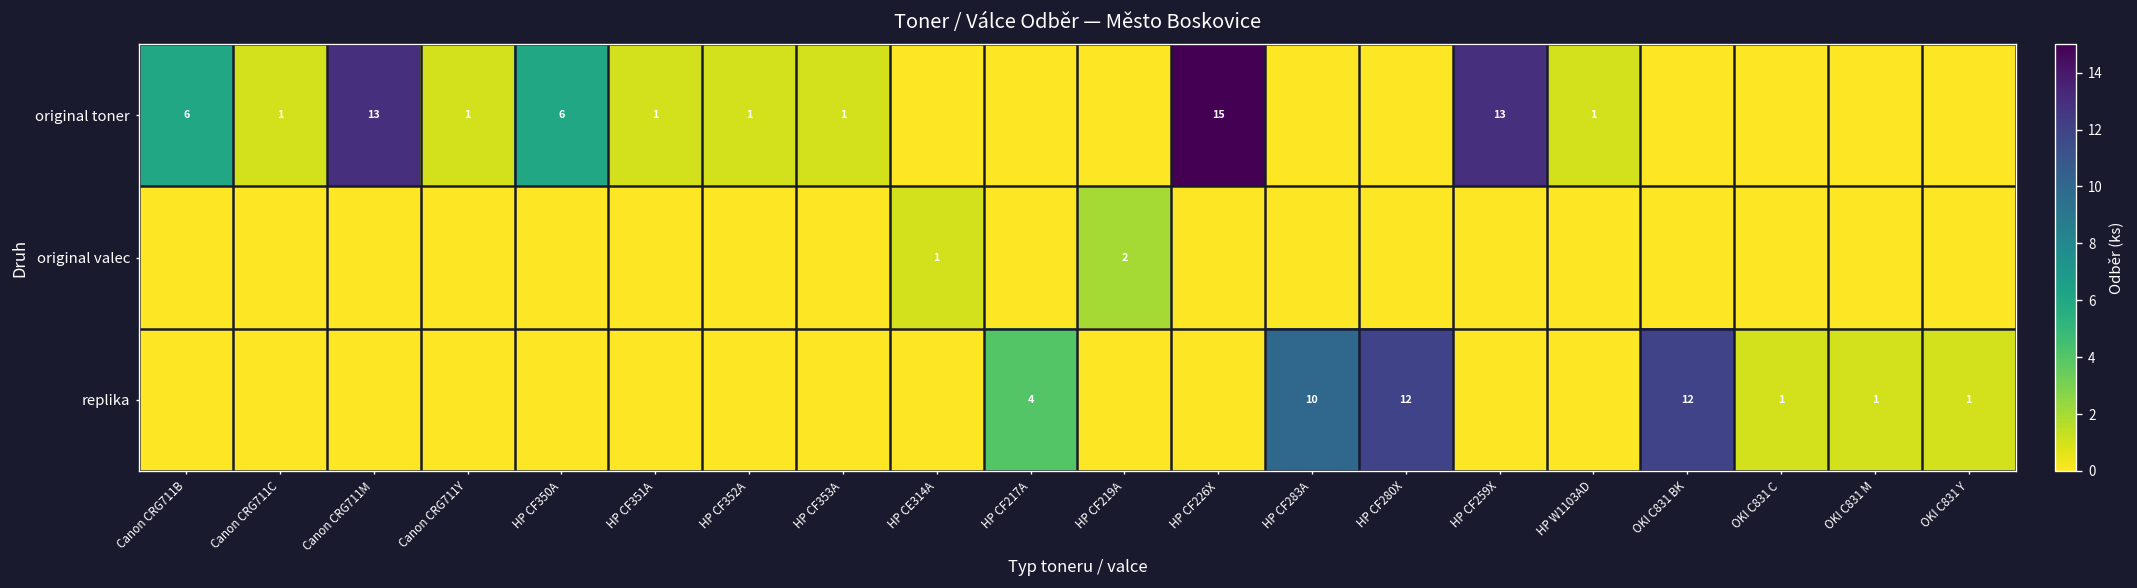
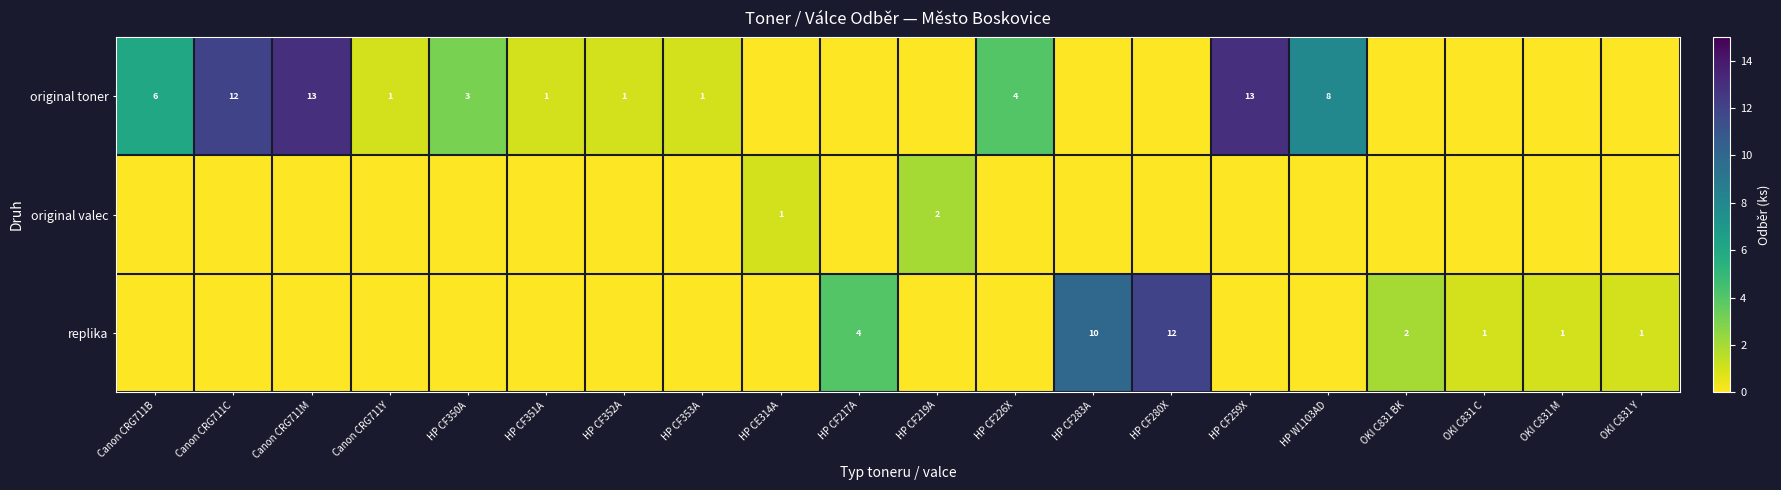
  {
    "original toner": {
      "Canon CRG711B": 6,
-     "Canon CRG711C": 1,
+     "Canon CRG711C": 12,
      "Canon CRG711M": 13,
      "Canon CRG711Y": 1,
-     "HP CF350A": 6,
+     "HP CF350A": 3,
      "HP CF351A": 1,
      "HP CF352A": 1,
      "HP CF353A": 1,
-     "HP CF226X": 15,
+     "HP CF226X": 4,
      "HP CF259X": 13,
-     "HP W1103AD": 1
+     "HP W1103AD": 8
    },
    "original valec": {
      "HP CE314A": 1,
      "HP CF219A": 2
    },
    "replika": {
      "HP CF217A": 4,
      "HP CF283A": 10,
      "HP CF280X": 12,
-     "OKI C831 BK": 12,
+     "OKI C831 BK": 2,
      "OKI C831 C": 1,
      "OKI C831 M": 1,
      "OKI C831 Y": 1
    }
  }
